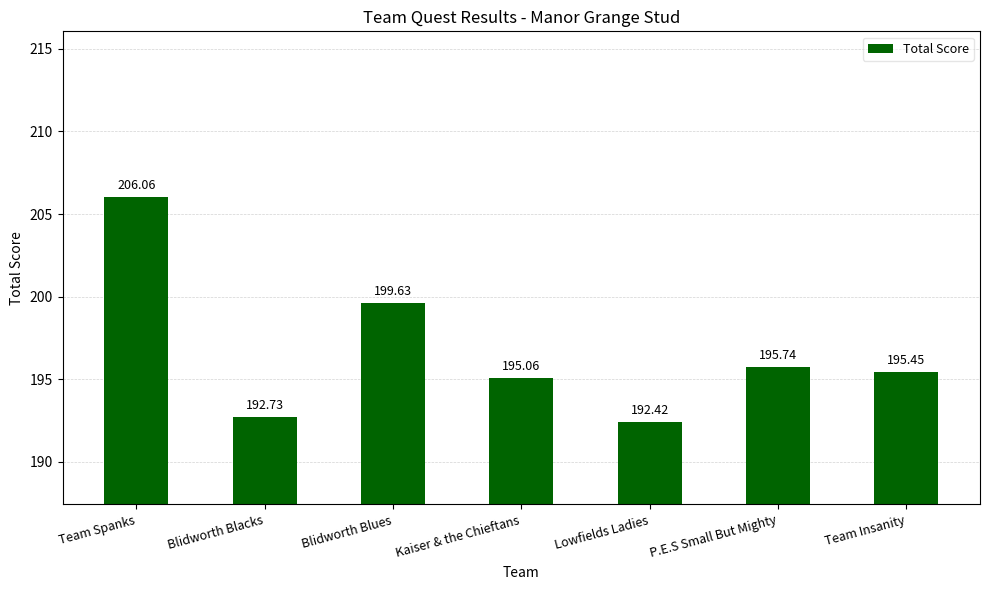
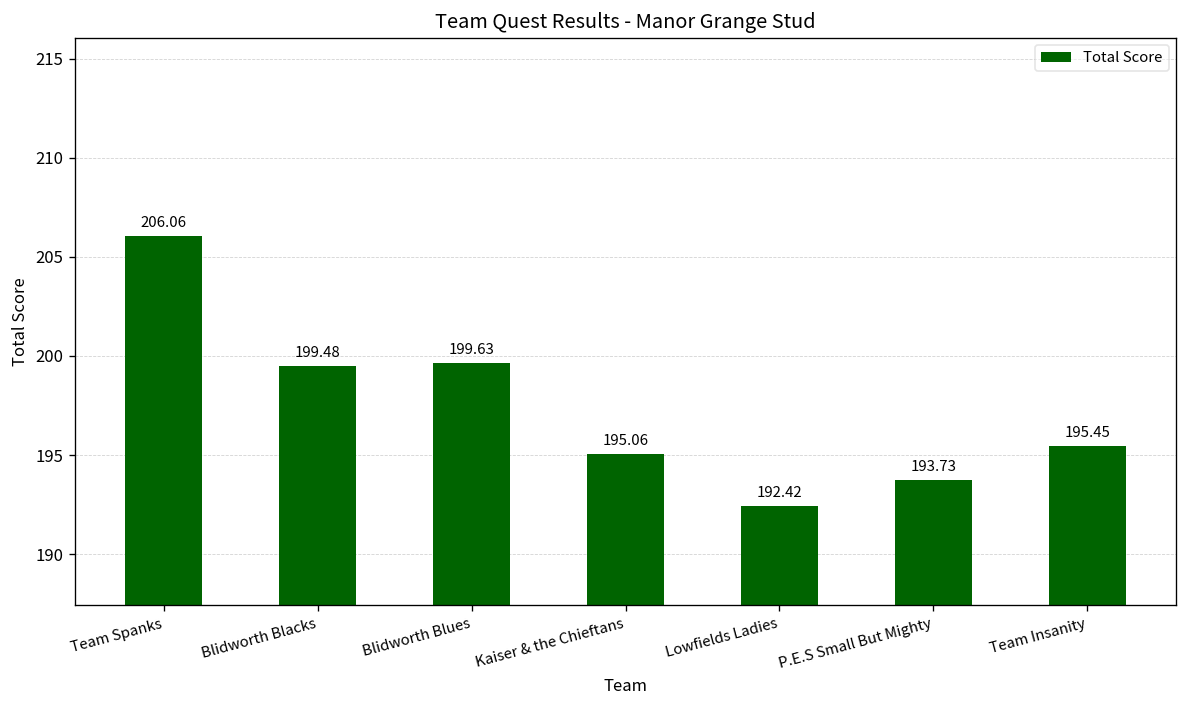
  {
    "Team Spanks": 206.06,
-   "Blidworth Blacks": 192.73,
+   "Blidworth Blacks": 199.48,
    "Blidworth Blues": 199.63,
    "Kaiser & the Chieftans": 195.06,
    "Lowfields Ladies": 192.42,
-   "P.E.S Small But Mighty": 195.74,
+   "P.E.S Small But Mighty": 193.73,
    "Team Insanity": 195.45
  }
